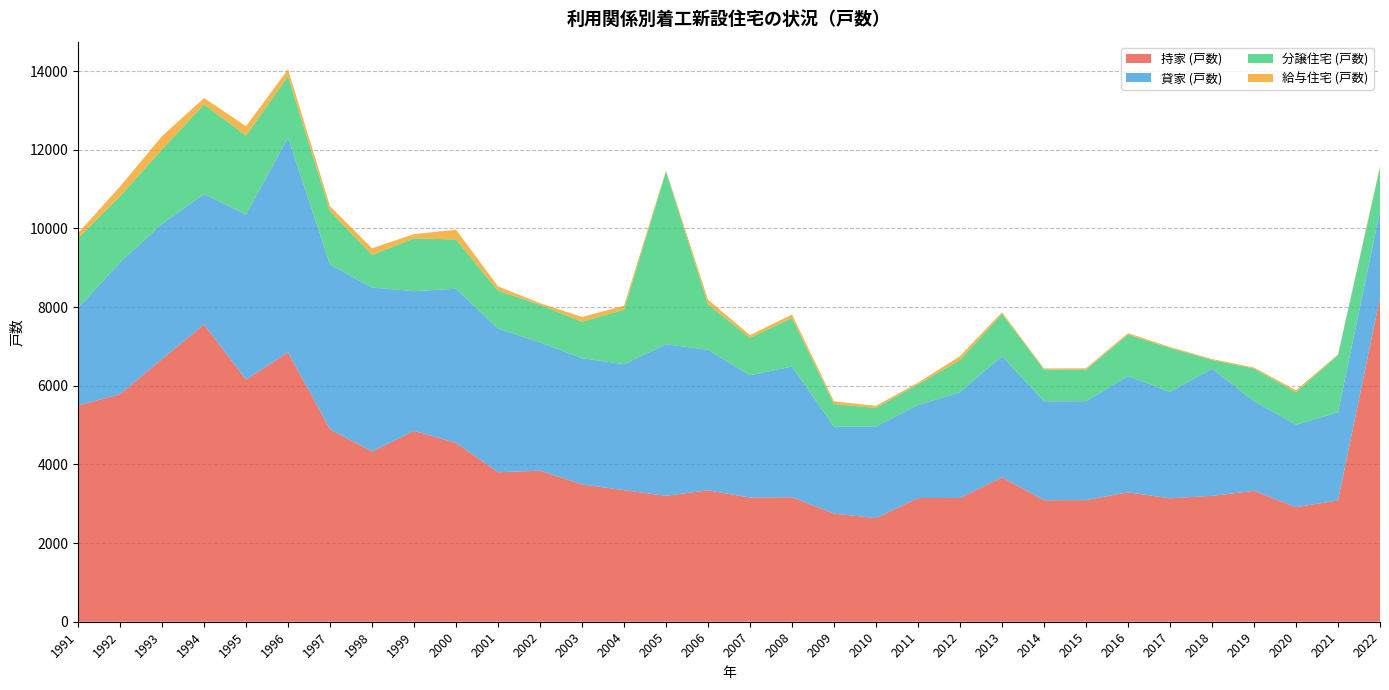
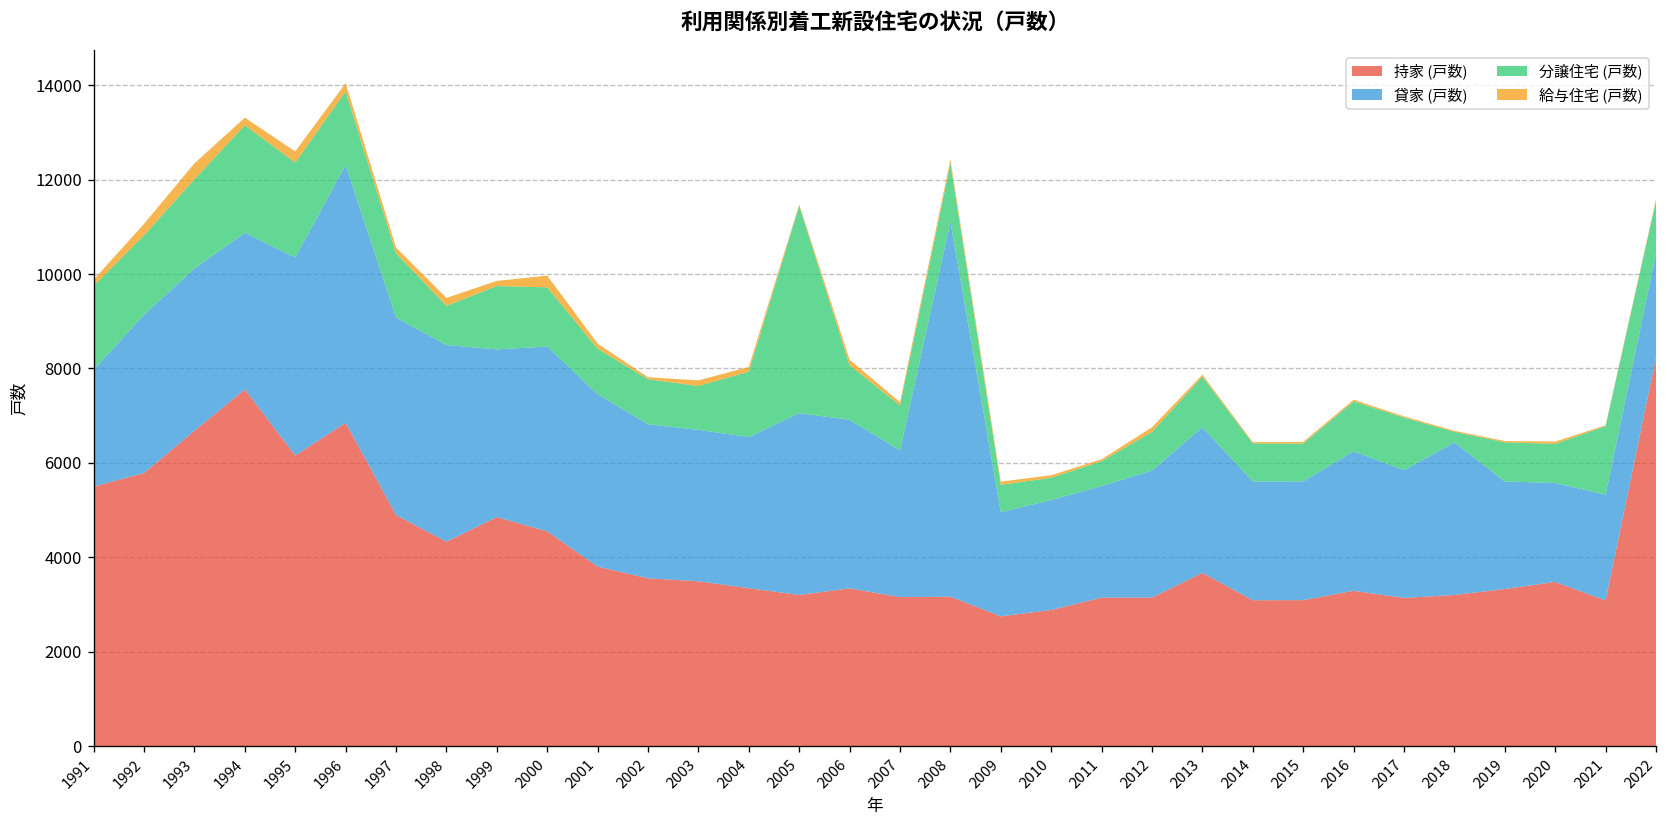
  {
    "持家 (戸数)": {
      "1991": 5500,
      "1992": 5800,
      "1993": 6700,
      "1994": 7600,
      "1995": 6200,
      "1996": 6800,
      "1997": 4900,
      "1998": 4300,
      "1999": 4900,
      "2000": 4500,
      "2001": 3800,
-     "2002": 3800,
+     "2002": 3600,
      "2003": 3500,
      "2004": 3300,
      "2005": 3200,
      "2006": 3300,
      "2007": 3200,
      "2008": 3200,
      "2009": 2700,
-     "2010": 2600,
+     "2010": 2900,
      "2011": 3100,
      "2012": 3100,
      "2013": 3700,
      "2014": 3100,
      "2015": 3100,
      "2016": 3300,
      "2017": 3100,
      "2018": 3200,
      "2019": 3300,
-     "2020": 2900,
+     "2020": 3500,
      "2021": 3100,
      "2022": 8200
    },
    "貸家 (戸数)": {
      "1991": 2500,
      "1992": 3400,
      "1993": 3400,
      "1994": 3300,
      "1995": 4200,
      "1996": 5500,
      "1997": 4200,
      "1998": 4200,
      "1999": 3600,
      "2000": 3900,
      "2001": 3700,
      "2002": 3300,
      "2003": 3200,
      "2004": 3200,
      "2005": 3900,
      "2006": 3600,
      "2007": 3100,
-     "2008": 3300,
+     "2008": 7900,
      "2009": 2200,
      "2010": 2300,
      "2011": 2400,
      "2012": 2700,
      "2013": 3100,
      "2014": 2500,
      "2015": 2500,
      "2016": 3000,
      "2017": 2700,
      "2018": 3200,
      "2019": 2300,
      "2020": 2100,
      "2021": 2200,
      "2022": 2200
    },
    "分譲住宅 (戸数)": {
      "1991": 1800,
      "1992": 1700,
      "1993": 1900,
      "1994": 2300,
      "1995": 2000,
      "1996": 1600,
      "1997": 1400,
      "1998": 800,
      "1999": 1300,
      "2000": 1300,
      "2001": 1000,
      "2003": 900,
      "2004": 1400,
      "2006": 1200,
      "2007": 1000,
      "2008": 1200,
      "2009": 600,
      "2012": 800
    },
    "給与住宅 (戸数)": {
      "1991": 100,
      "1992": 200,
      "1993": 300,
      "1994": 200,
      "1995": 200,
      "1996": 200,
      "1997": 100,
      "1998": 200,
      "1999": 100,
      "2000": 200,
      "2001": 100,
      "2003": 100,
      "2004": 100,
      "2006": 100,
      "2007": 100,
      "2008": 100,
      "2009": 100,
      "2012": 100
    }
  }
